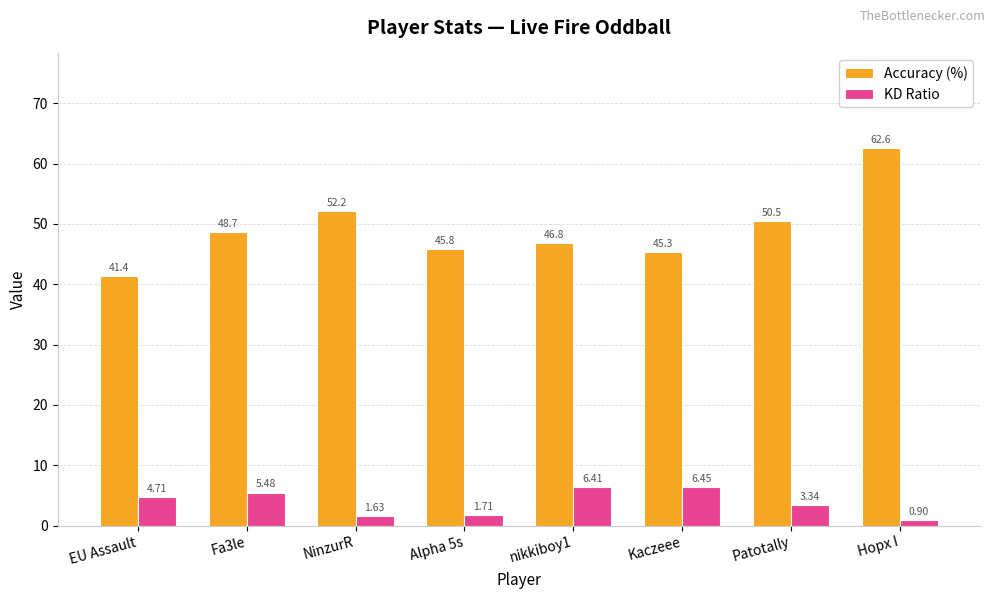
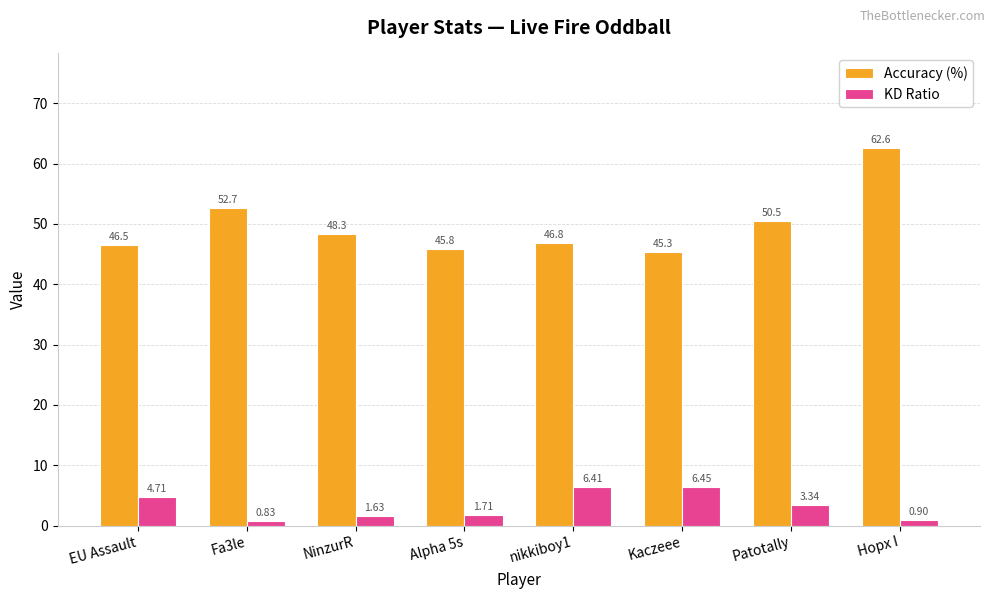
  {
    "Accuracy (%)": {
-     "EU Assault": 41.4,
-     "Fa3le": 48.7,
-     "NinzurR": 52.2,
+     "EU Assault": 46.5,
+     "Fa3le": 52.7,
+     "NinzurR": 48.3,
      "Alpha 5s": 45.8,
      "nikkiboy1": 46.8,
      "Kaczeee": 45.3,
      "Patotally": 50.5,
      "Hopx I": 62.6
    },
    "KD Ratio": {
      "EU Assault": 4.71,
-     "Fa3le": 5.48,
+     "Fa3le": 0.83,
      "NinzurR": 1.63,
      "Alpha 5s": 1.71,
      "nikkiboy1": 6.41,
      "Kaczeee": 6.45,
      "Patotally": 3.34,
      "Hopx I": 0.90
    }
  }
